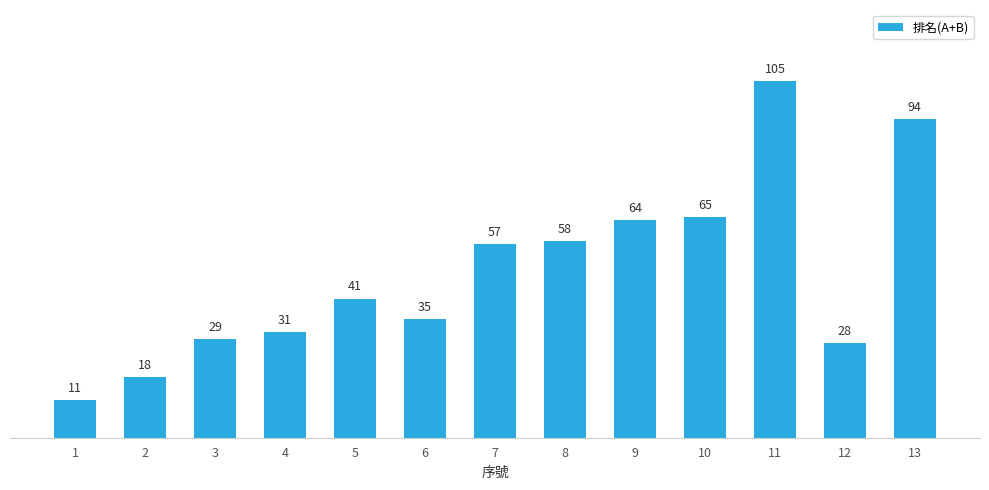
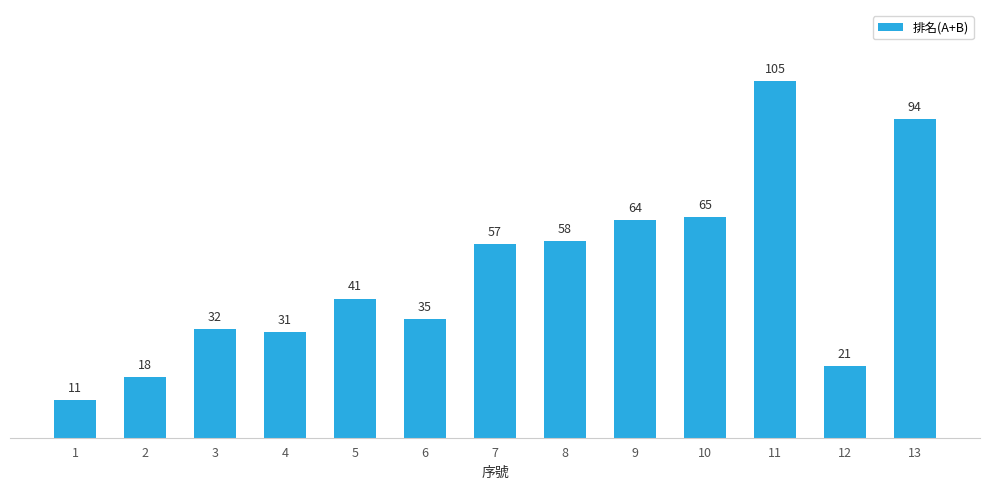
  {
    "1": 11,
    "2": 18,
-   "3": 29,
+   "3": 32,
    "4": 31,
    "5": 41,
    "6": 35,
    "7": 57,
    "8": 58,
    "9": 64,
    "10": 65,
    "11": 105,
-   "12": 28,
+   "12": 21,
    "13": 94
  }
